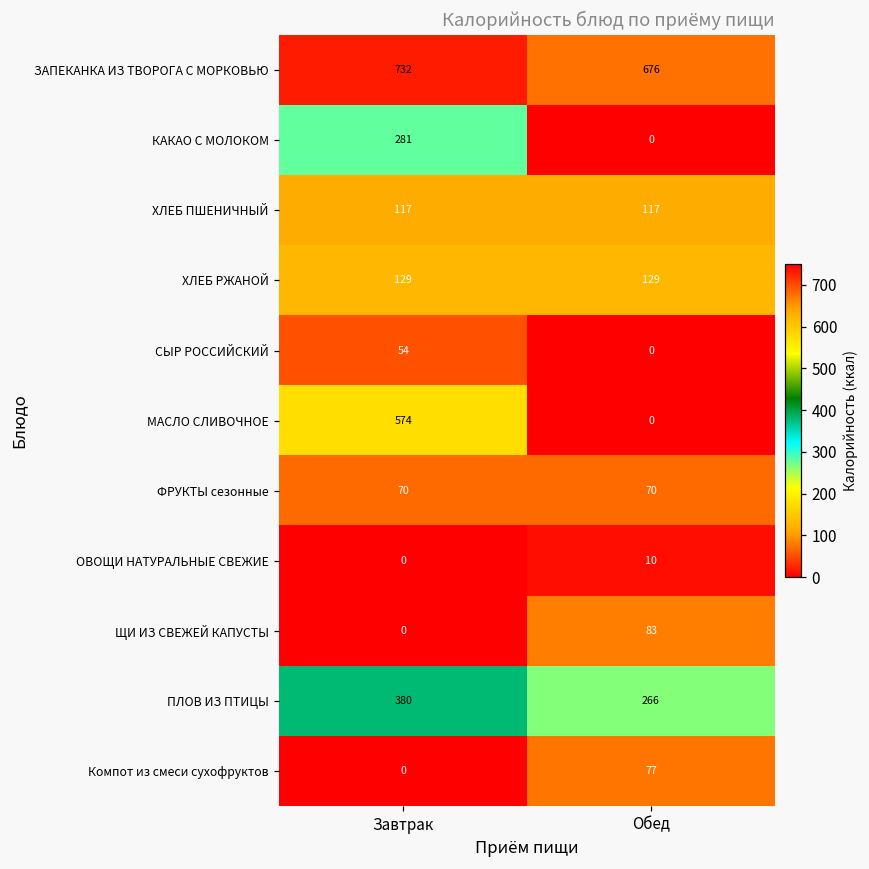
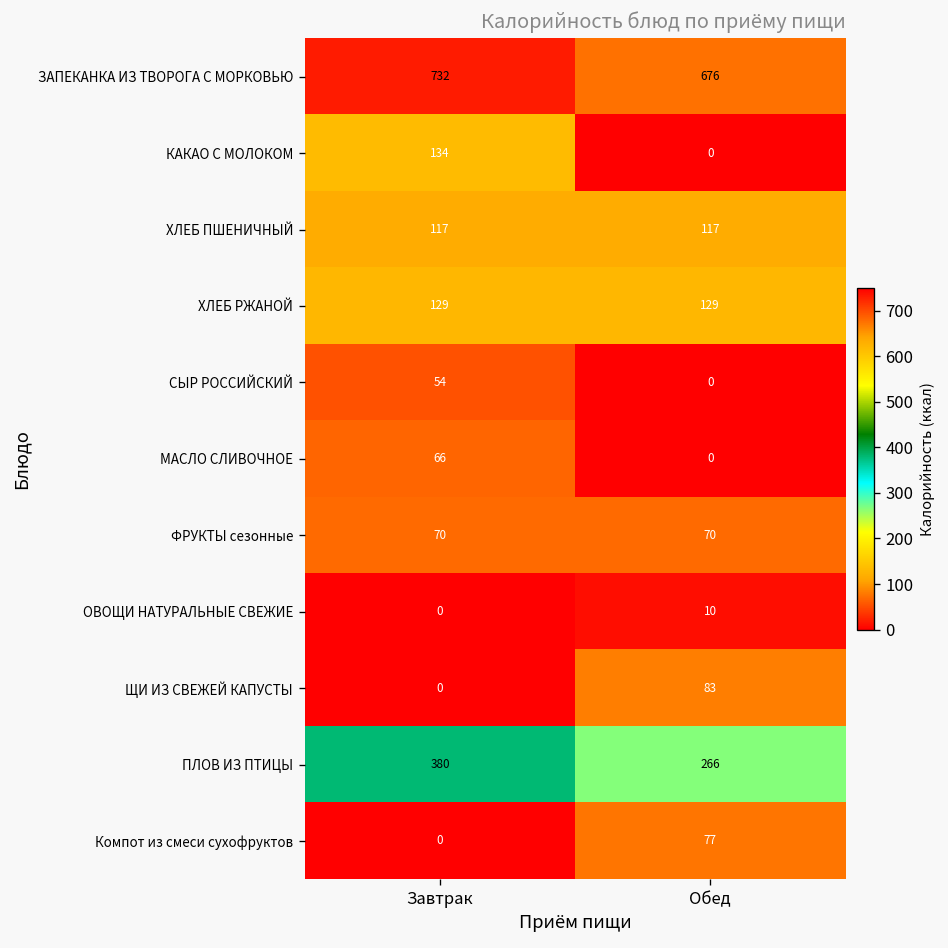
  {
    "ЗАПЕКАНКА ИЗ ТВОРОГА С МОРКОВЬЮ": {
      "Завтрак": 732,
      "Обед": 676
    },
    "КАКАО С МОЛОКОМ": {
-     "Завтрак": 281,
+     "Завтрак": 134,
      "Обед": 0
    },
    "ХЛЕБ ПШЕНИЧНЫЙ": {
      "Завтрак": 117,
      "Обед": 117
    },
    "ХЛЕБ РЖАНОЙ": {
      "Завтрак": 129,
      "Обед": 129
    },
    "СЫР РОССИЙСКИЙ": {
      "Завтрак": 54,
      "Обед": 0
    },
    "МАСЛО СЛИВОЧНОЕ": {
-     "Завтрак": 574,
+     "Завтрак": 66,
      "Обед": 0
    },
    "ФРУКТЫ сезонные": {
      "Завтрак": 70,
      "Обед": 70
    },
    "ОВОЩИ НАТУРАЛЬНЫЕ СВЕЖИЕ": {
      "Завтрак": 0,
      "Обед": 10
    },
    "ЩИ ИЗ СВЕЖЕЙ КАПУСТЫ": {
      "Завтрак": 0,
      "Обед": 83
    },
    "ПЛОВ ИЗ ПТИЦЫ": {
      "Завтрак": 380,
      "Обед": 266
    },
    "Компот из смеси сухофруктов": {
      "Завтрак": 0,
      "Обед": 77
    }
  }
